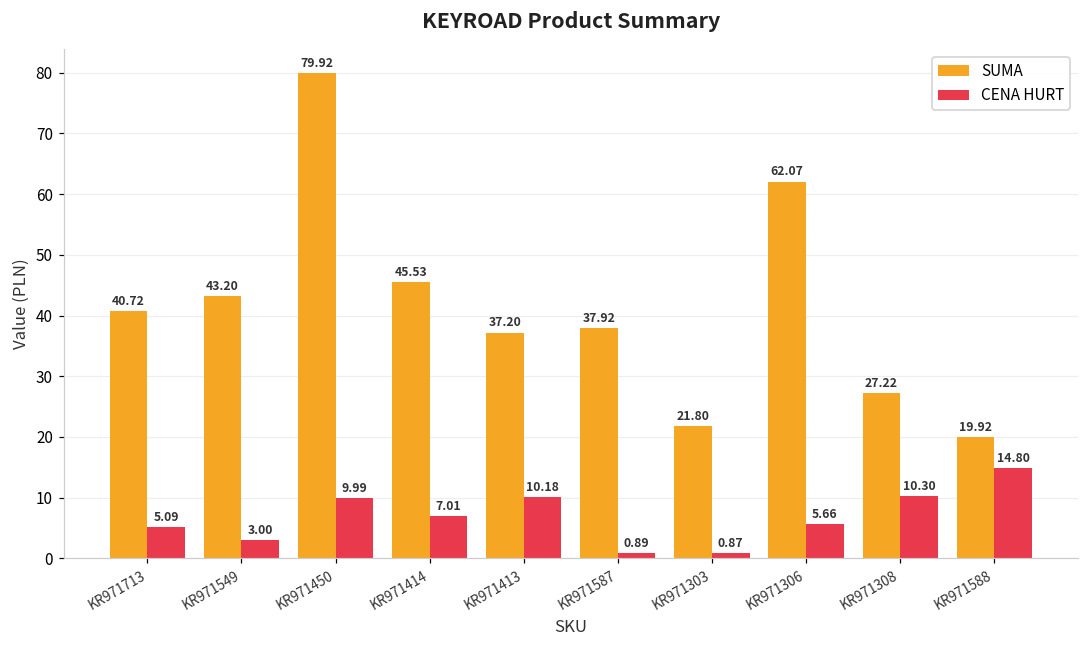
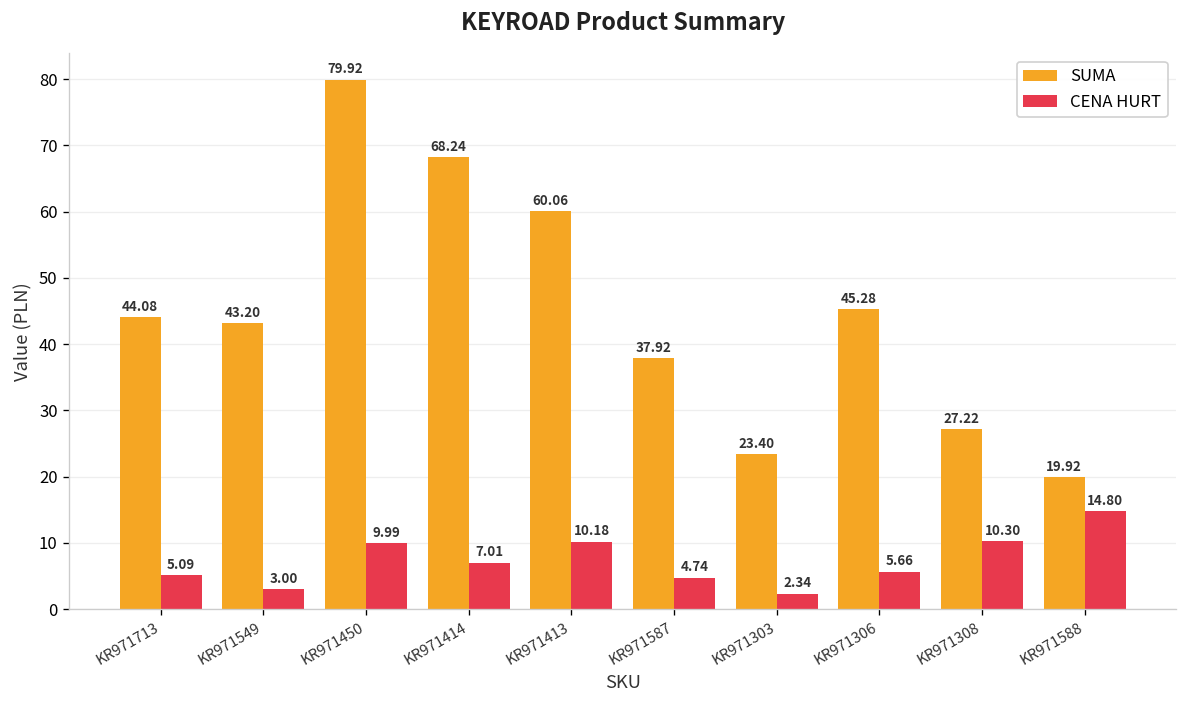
  {
    "SUMA": {
-     "KR971713": 40.72,
+     "KR971713": 44.08,
      "KR971549": 43.20,
      "KR971450": 79.92,
-     "KR971414": 45.53,
-     "KR971413": 37.20,
+     "KR971414": 68.24,
+     "KR971413": 60.06,
      "KR971587": 37.92,
-     "KR971303": 21.80,
-     "KR971306": 62.07,
+     "KR971303": 23.40,
+     "KR971306": 45.28,
      "KR971308": 27.22,
      "KR971588": 19.92
    },
    "CENA HURT": {
      "KR971713": 5.09,
      "KR971549": 3.00,
      "KR971450": 9.99,
      "KR971414": 7.01,
      "KR971413": 10.18,
-     "KR971587": 0.89,
-     "KR971303": 0.87,
+     "KR971587": 4.74,
+     "KR971303": 2.34,
      "KR971306": 5.66,
      "KR971308": 10.30,
      "KR971588": 14.80
    }
  }
